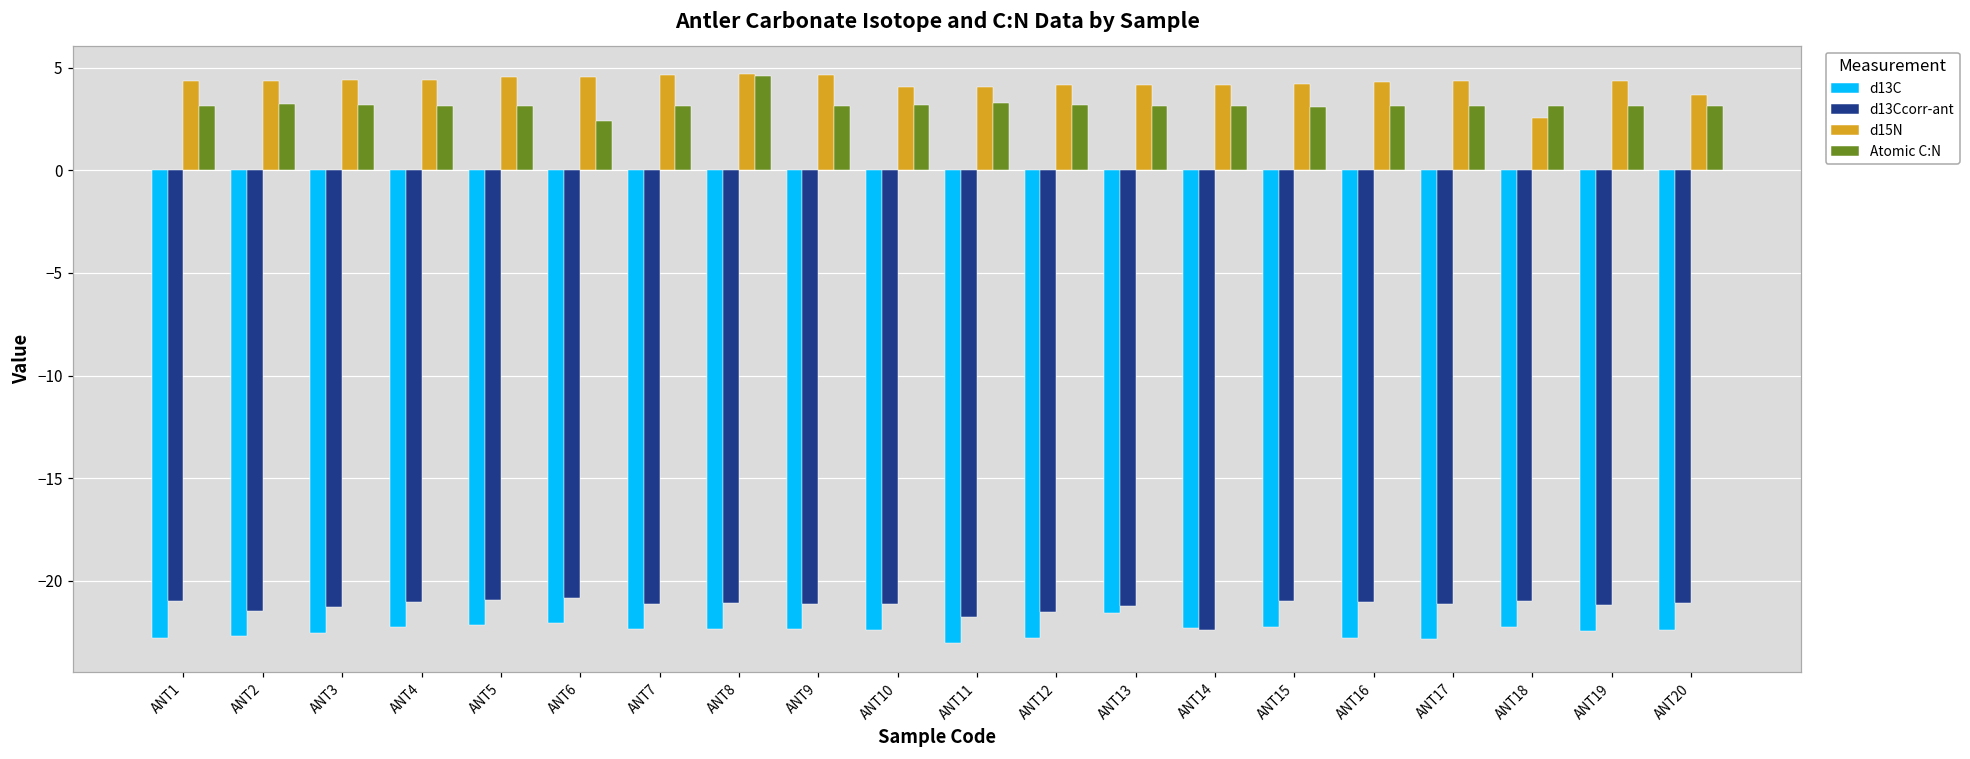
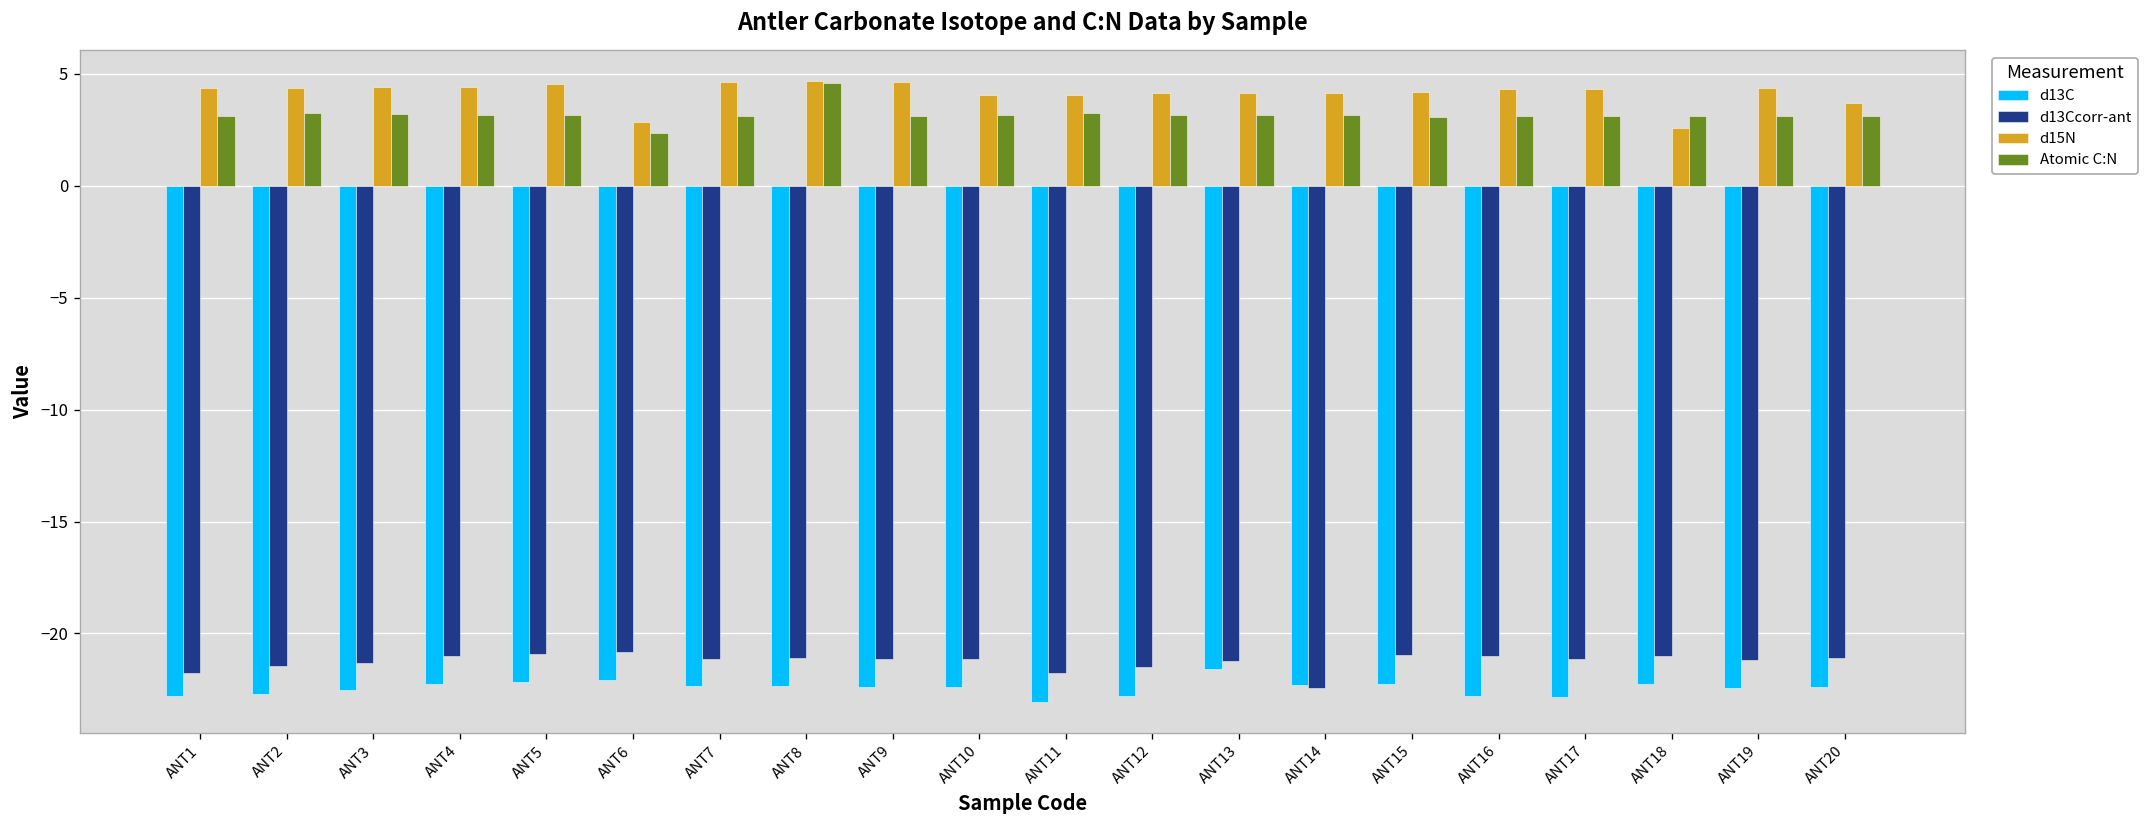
  {
    "d13C": {
      "ANT1": -22.8,
      "ANT2": -22.7,
      "ANT3": -22.5,
      "ANT4": -22.3,
      "ANT5": -22.2,
      "ANT6": -22.1,
      "ANT7": -22.4,
      "ANT8": -22.3,
      "ANT9": -22.4,
      "ANT10": -22.4,
      "ANT11": -23.0,
      "ANT12": -22.8,
      "ANT13": -21.6,
      "ANT14": -22.3,
      "ANT15": -22.2,
      "ANT16": -22.8,
      "ANT17": -22.9,
      "ANT18": -22.3,
      "ANT19": -22.4,
      "ANT20": -22.4
    },
    "d13Ccorr-ant": {
-     "ANT1": -21.0,
+     "ANT1": -21.8,
      "ANT2": -21.5,
      "ANT3": -21.3,
      "ANT4": -21.0,
      "ANT5": -20.9,
      "ANT6": -20.8,
      "ANT7": -21.1,
      "ANT8": -21.1,
      "ANT9": -21.1,
      "ANT10": -21.1,
      "ANT11": -21.8,
      "ANT12": -21.5,
      "ANT13": -21.2,
      "ANT14": -22.4,
      "ANT15": -21.0,
      "ANT16": -21.0,
      "ANT17": -21.1,
      "ANT18": -21.0,
      "ANT19": -21.2,
      "ANT20": -21.1
    },
    "d15N": {
      "ANT1": 4.4,
      "ANT2": 4.4,
      "ANT3": 4.4,
      "ANT4": 4.4,
      "ANT5": 4.5,
-     "ANT6": 4.6,
+     "ANT6": 2.9,
      "ANT7": 4.6,
      "ANT8": 4.7,
      "ANT9": 4.7,
      "ANT10": 4.1,
      "ANT11": 4.1,
      "ANT12": 4.1,
      "ANT13": 4.1,
      "ANT14": 4.2,
      "ANT15": 4.2,
      "ANT16": 4.3,
      "ANT17": 4.3,
      "ANT18": 2.6,
      "ANT19": 4.4,
      "ANT20": 3.7
    },
    "Atomic C:N": {
      "ANT1": 3.1,
      "ANT2": 3.2,
      "ANT3": 3.2,
      "ANT4": 3.2,
      "ANT5": 3.1,
      "ANT6": 2.4,
      "ANT7": 3.1,
      "ANT8": 4.6,
      "ANT9": 3.1,
      "ANT10": 3.2,
      "ANT11": 3.3,
      "ANT12": 3.2,
      "ANT13": 3.2,
      "ANT14": 3.1,
      "ANT15": 3.1,
      "ANT16": 3.1,
      "ANT17": 3.1,
      "ANT18": 3.1,
      "ANT19": 3.1,
      "ANT20": 3.1
    }
  }
